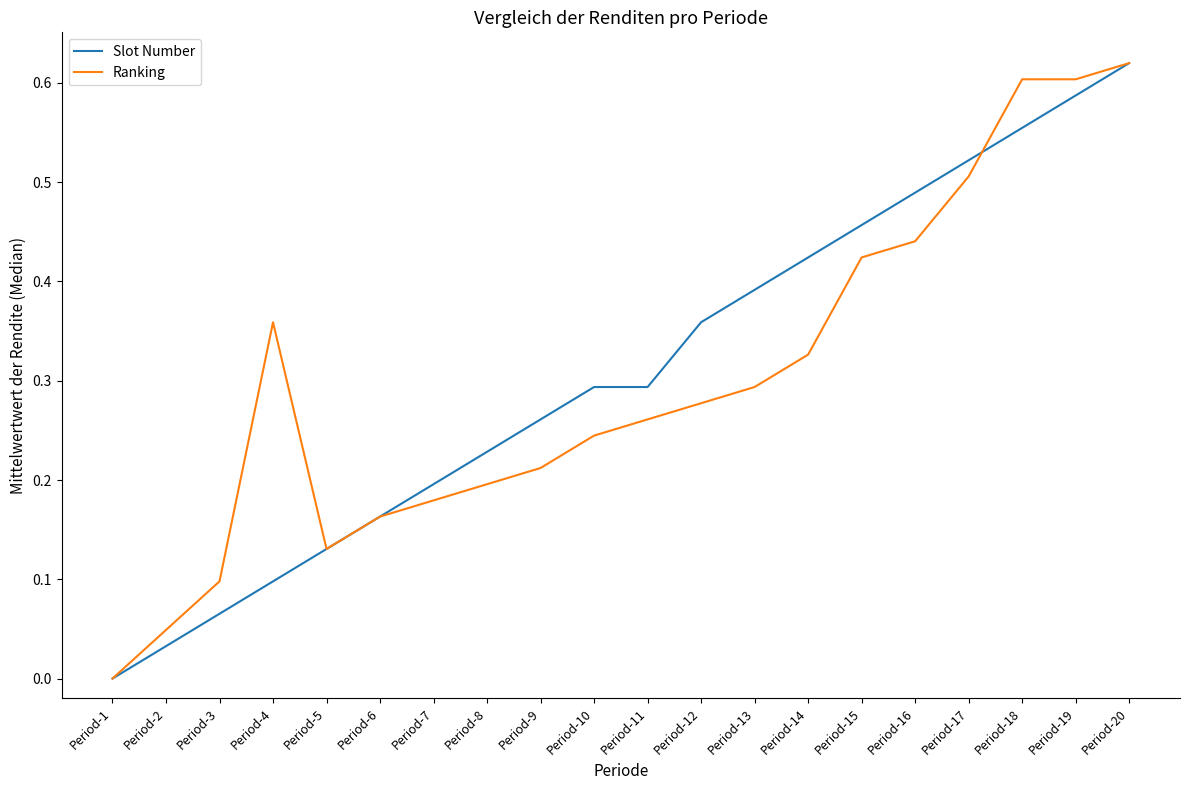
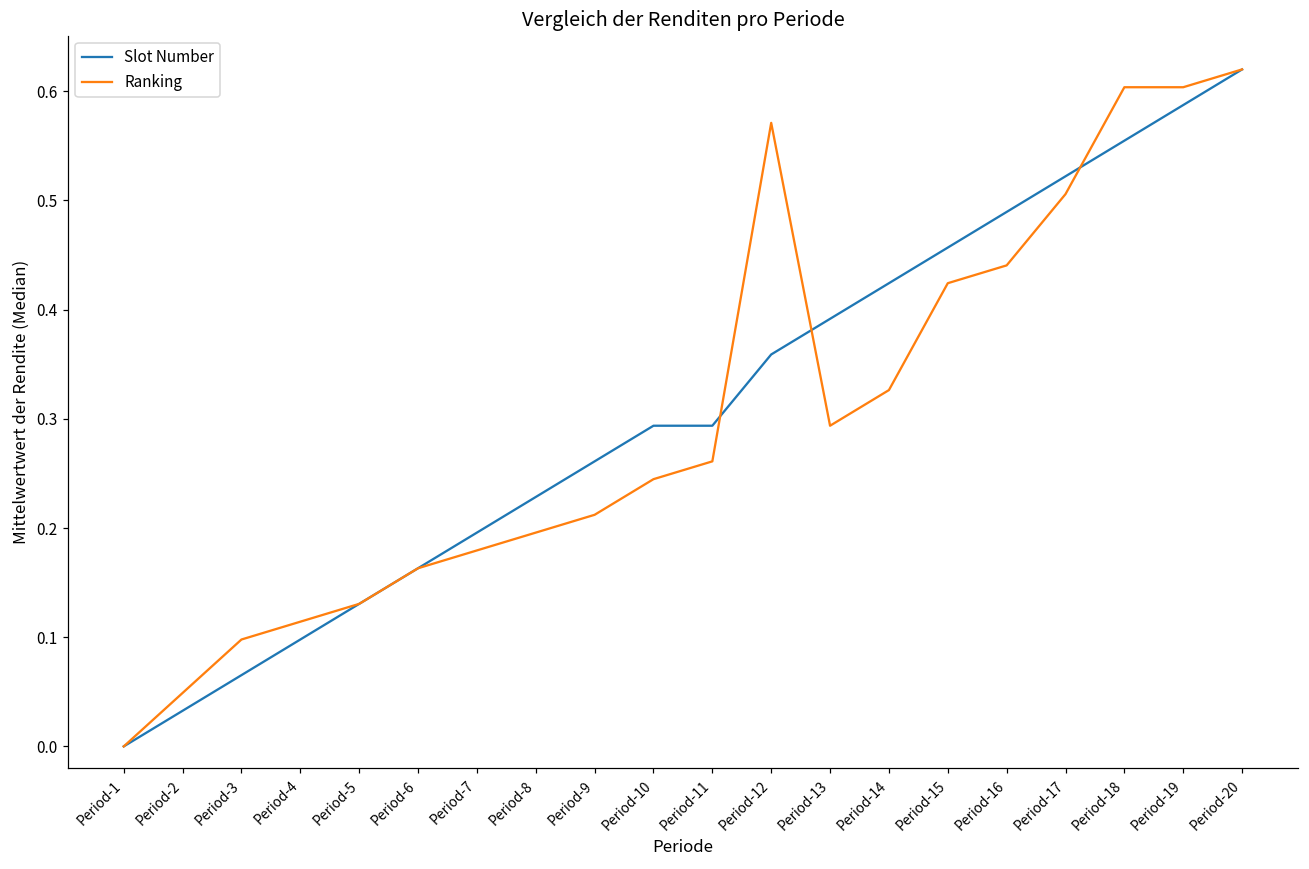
  {
    "Slot Number": {
      "Period-2": 0.03,
      "Period-3": 0.07,
      "Period-4": 0.10,
      "Period-7": 0.20,
      "Period-8": 0.23,
      "Period-9": 0.26,
      "Period-10": 0.29,
      "Period-11": 0.29,
      "Period-12": 0.36,
      "Period-13": 0.39,
      "Period-14": 0.42,
      "Period-15": 0.46,
      "Period-16": 0.49,
      "Period-17": 0.52,
      "Period-18": 0.55,
      "Period-19": 0.59
    },
    "Ranking": {
      "Period-2": 0.05,
      "Period-3": 0.10,
-     "Period-4": 0.36,
+     "Period-4": 0.11,
      "Period-7": 0.18,
      "Period-8": 0.20,
      "Period-9": 0.21,
      "Period-10": 0.24,
      "Period-11": 0.26,
-     "Period-12": 0.28,
+     "Period-12": 0.57,
      "Period-13": 0.29,
      "Period-14": 0.33,
      "Period-15": 0.42,
      "Period-16": 0.44,
      "Period-17": 0.51,
      "Period-18": 0.60,
      "Period-19": 0.60
    }
  }
